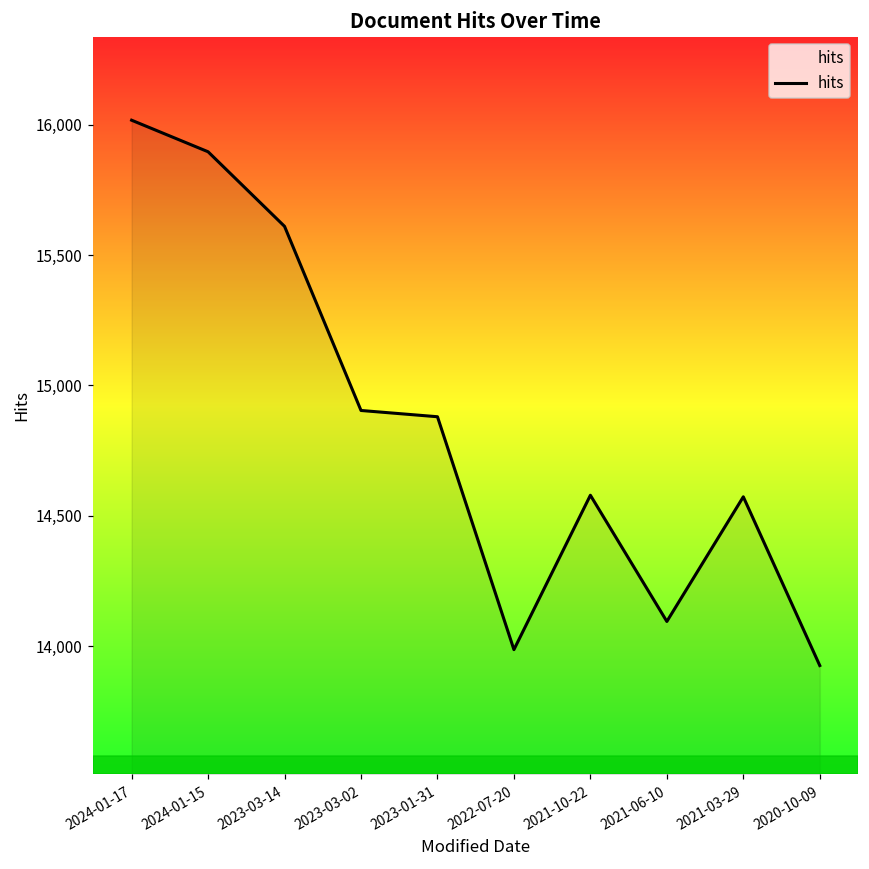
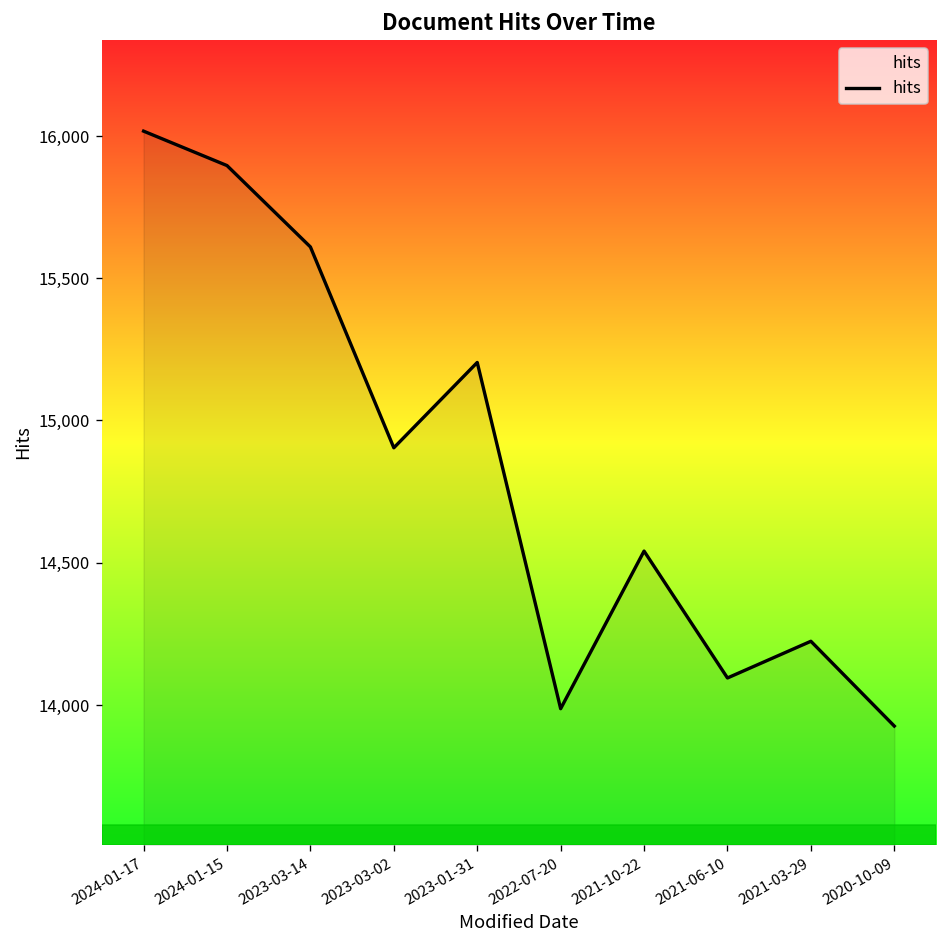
  {
    "2024-01-17": "16,020",
    "2024-01-15": "15,900",
    "2023-03-14": "15,610",
    "2023-03-02": "14,900",
-   "2023-01-31": "14,880",
+   "2023-01-31": "15,200",
    "2022-07-20": "13,990",
-   "2021-10-22": "14,580",
+   "2021-10-22": "14,540",
    "2021-06-10": "14,100",
-   "2021-03-29": "14,570",
+   "2021-03-29": "14,220",
    "2020-10-09": "13,930"
  }
